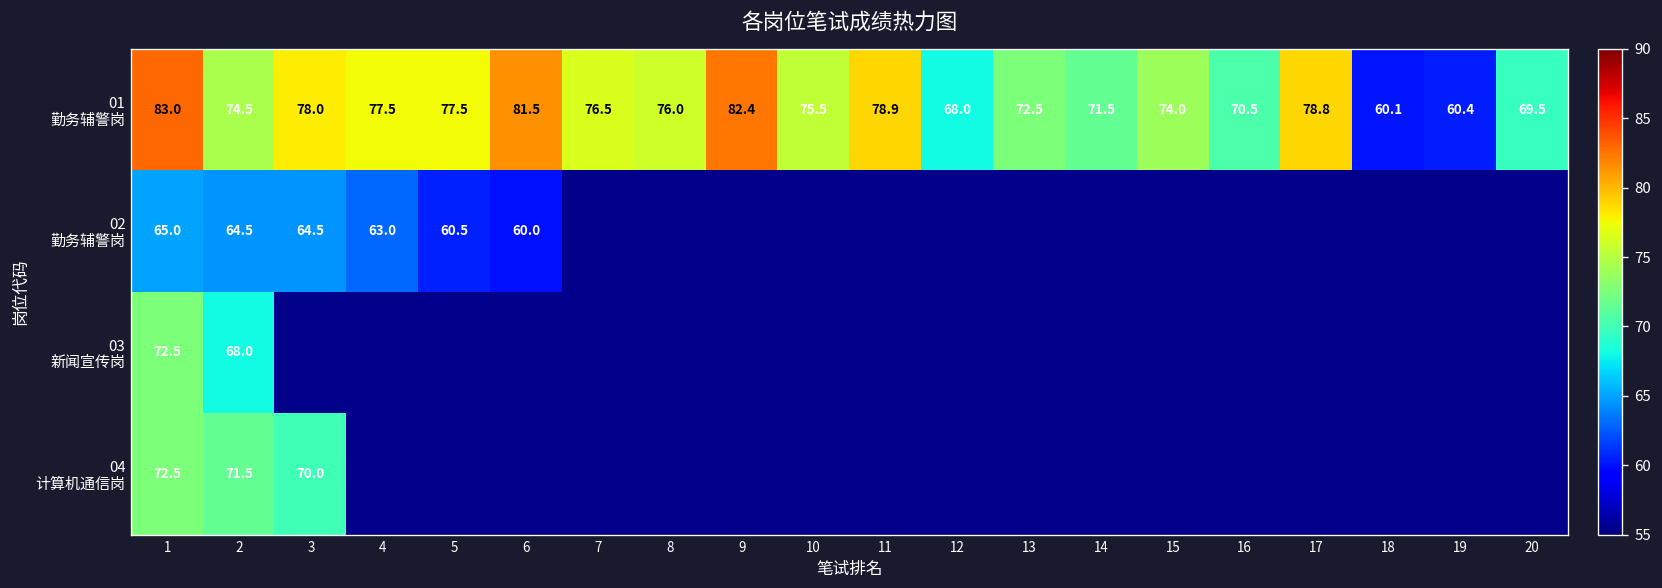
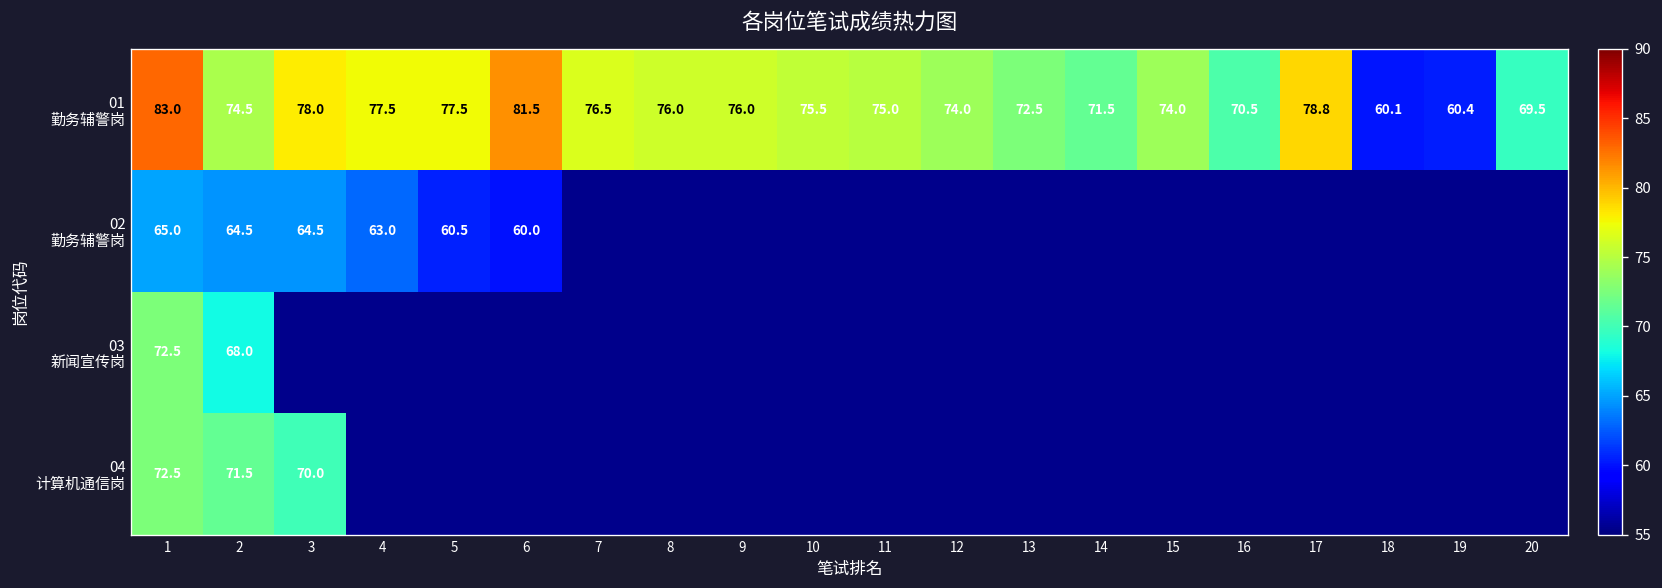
  {
    "01 勤务辅警岗": {
      "1": 83.0,
      "2": 74.5,
      "3": 78.0,
      "4": 77.5,
      "5": 77.5,
      "6": 81.5,
      "7": 76.5,
      "8": 76.0,
-     "9": 82.4,
+     "9": 76.0,
      "10": 75.5,
-     "11": 78.9,
-     "12": 68.0,
+     "11": 75.0,
+     "12": 74.0,
      "13": 72.5,
      "14": 71.5,
      "15": 74.0,
      "16": 70.5,
      "17": 78.8,
      "18": 60.1,
      "19": 60.4,
      "20": 69.5
    },
    "02 勤务辅警岗": {
      "1": 65.0,
      "2": 64.5,
      "3": 64.5,
      "4": 63.0,
      "5": 60.5,
      "6": 60.0
    },
    "03 新闻宣传岗": {
      "1": 72.5,
      "2": 68.0
    },
    "04 计算机通信岗": {
      "1": 72.5,
      "2": 71.5,
      "3": 70.0
    }
  }
